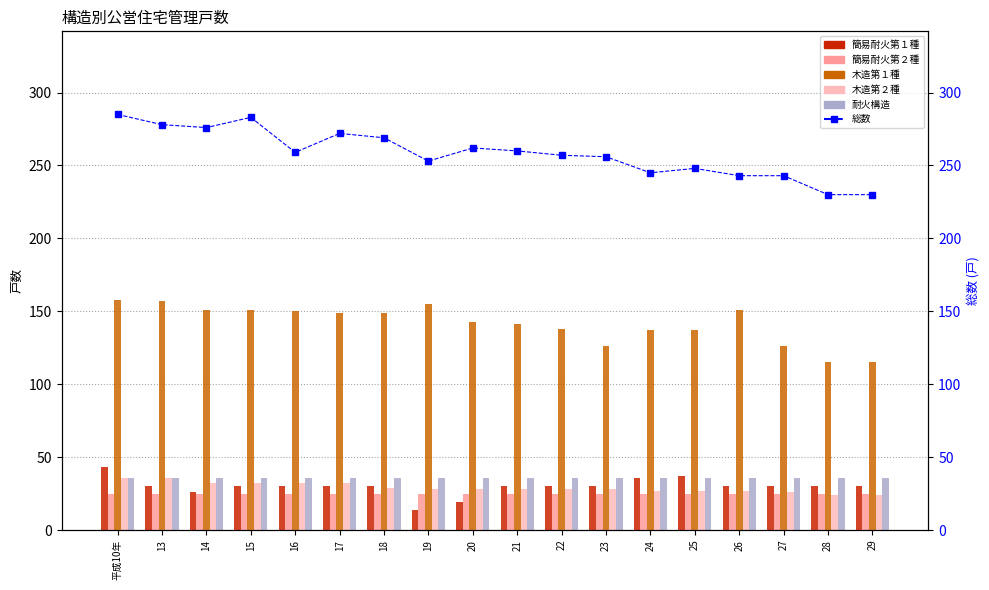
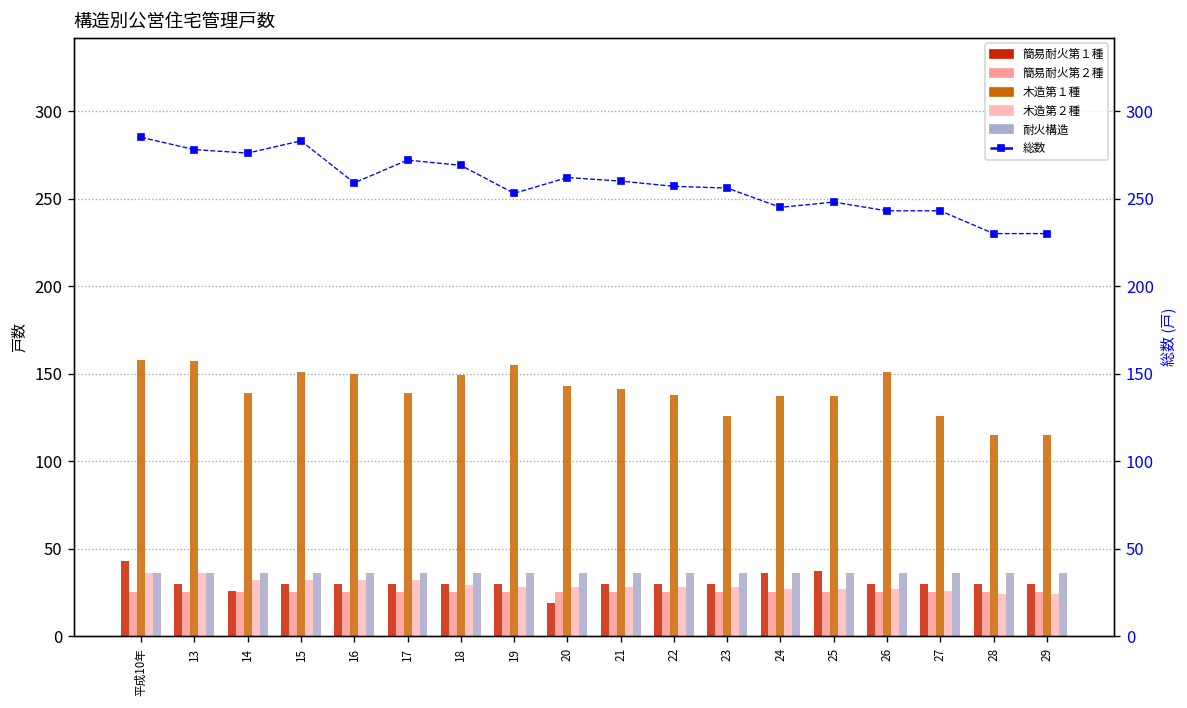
  {
    "簡易耐火第１種": {
      "平成10年": 43,
      "13": 30,
      "14": 26,
      "15": 30,
      "16": 30,
      "17": 30,
      "18": 30,
-     "19": 14,
+     "19": 30,
      "20": 19,
      "21": 30,
      "22": 30,
      "23": 30,
      "24": 36,
      "25": 37,
      "26": 30,
      "27": 30,
      "28": 30,
      "29": 30
    },
    "木造第１種": {
      "平成10年": 158,
      "13": 157,
-     "14": 151,
+     "14": 139,
      "15": 151,
      "16": 150,
-     "17": 149,
+     "17": 139,
      "18": 149,
      "19": 155,
      "20": 143,
      "21": 141,
      "22": 138,
      "23": 126,
      "24": 137,
      "25": 137,
      "26": 151,
      "27": 126,
      "28": 115,
      "29": 115
    },
    "耐火構造": {
      "平成10年": 36,
      "13": 36,
      "14": 36,
      "15": 36,
      "16": 36,
      "17": 36,
      "18": 36,
      "19": 36,
      "20": 36,
      "21": 36,
      "22": 36,
      "23": 36,
      "24": 36,
      "25": 36,
      "26": 36,
      "27": 36,
      "28": 36,
      "29": 36
    },
    "総数": {
      "平成10年": 285,
      "13": 278,
      "14": 276,
      "15": 283,
      "16": 259,
      "17": 272,
      "18": 269,
      "19": 253,
      "20": 262,
      "21": 260,
      "22": 257,
      "23": 256,
      "24": 245,
      "25": 248,
      "26": 243,
      "27": 243,
      "28": 230,
      "29": 230
    }
  }
